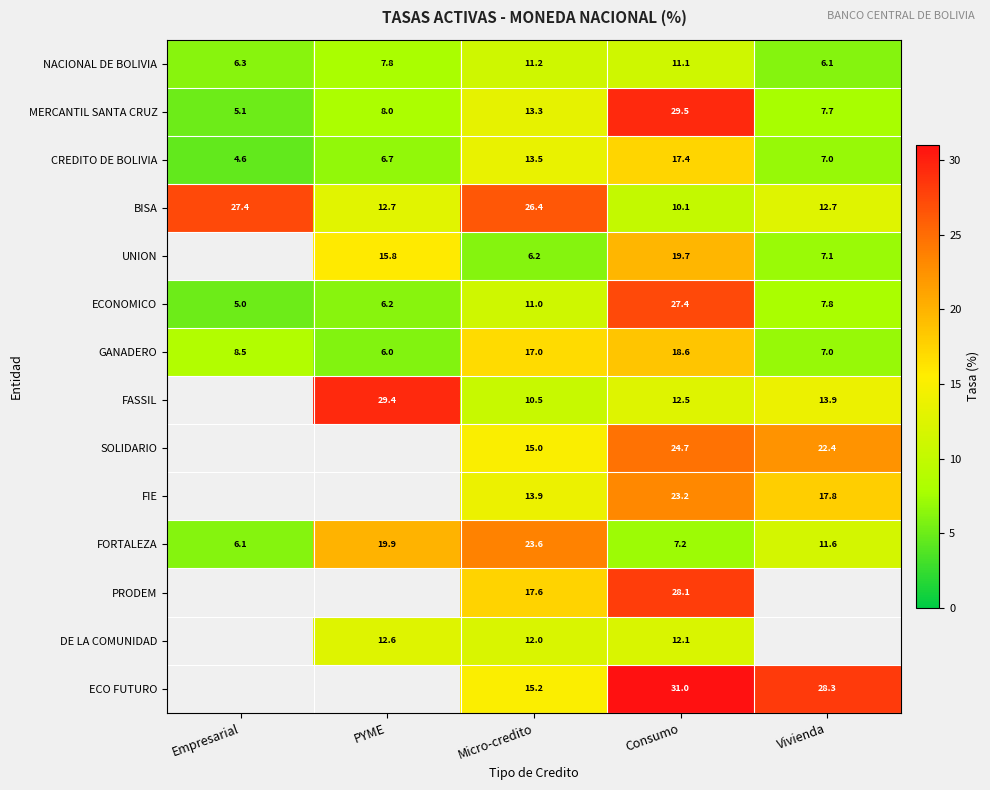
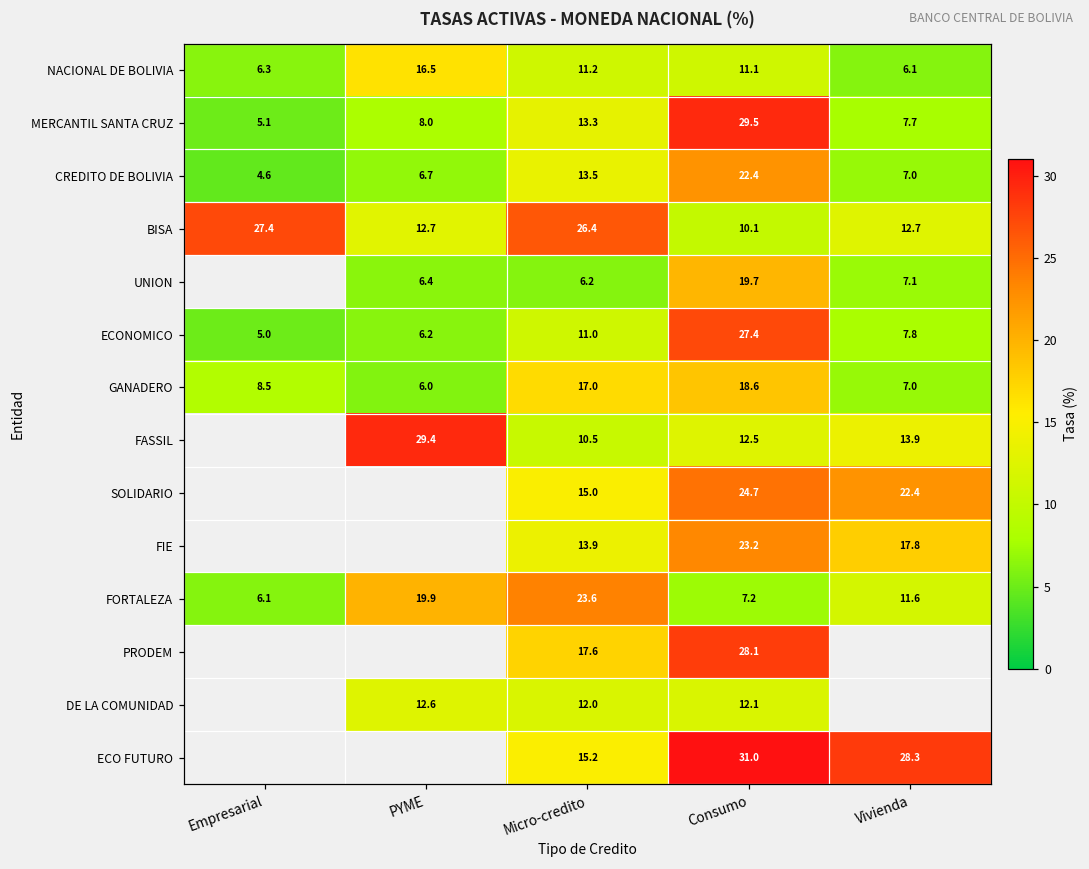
  {
    "NACIONAL DE BOLIVIA": {
      "Empresarial": 6.3,
-     "PYME": 7.8,
+     "PYME": 16.5,
      "Micro-credito": 11.2,
      "Consumo": 11.1,
      "Vivienda": 6.1
    },
    "MERCANTIL SANTA CRUZ": {
      "Empresarial": 5.1,
      "PYME": 8.0,
      "Micro-credito": 13.3,
      "Consumo": 29.5,
      "Vivienda": 7.7
    },
    "CREDITO DE BOLIVIA": {
      "Empresarial": 4.6,
      "PYME": 6.7,
      "Micro-credito": 13.5,
-     "Consumo": 17.4,
+     "Consumo": 22.4,
      "Vivienda": 7.0
    },
    "BISA": {
      "Empresarial": 27.4,
      "PYME": 12.7,
      "Micro-credito": 26.4,
      "Consumo": 10.1,
      "Vivienda": 12.7
    },
    "UNION": {
-     "PYME": 15.8,
+     "PYME": 6.4,
      "Micro-credito": 6.2,
      "Consumo": 19.7,
      "Vivienda": 7.1
    },
    "ECONOMICO": {
      "Empresarial": 5.0,
      "PYME": 6.2,
      "Micro-credito": 11.0,
      "Consumo": 27.4,
      "Vivienda": 7.8
    },
    "GANADERO": {
      "Empresarial": 8.5,
      "PYME": 6.0,
      "Micro-credito": 17.0,
      "Consumo": 18.6,
      "Vivienda": 7.0
    },
    "FASSIL": {
      "PYME": 29.4,
      "Micro-credito": 10.5,
      "Consumo": 12.5,
      "Vivienda": 13.9
    },
    "SOLIDARIO": {
      "Micro-credito": 15.0,
      "Consumo": 24.7,
      "Vivienda": 22.4
    },
    "FIE": {
      "Micro-credito": 13.9,
      "Consumo": 23.2,
      "Vivienda": 17.8
    },
    "FORTALEZA": {
      "Empresarial": 6.1,
      "PYME": 19.9,
      "Micro-credito": 23.6,
      "Consumo": 7.2,
      "Vivienda": 11.6
    },
    "PRODEM": {
      "Micro-credito": 17.6,
      "Consumo": 28.1
    },
    "DE LA COMUNIDAD": {
      "PYME": 12.6,
      "Micro-credito": 12.0,
      "Consumo": 12.1
    },
    "ECO FUTURO": {
      "Micro-credito": 15.2,
      "Consumo": 31.0,
      "Vivienda": 28.3
    }
  }
